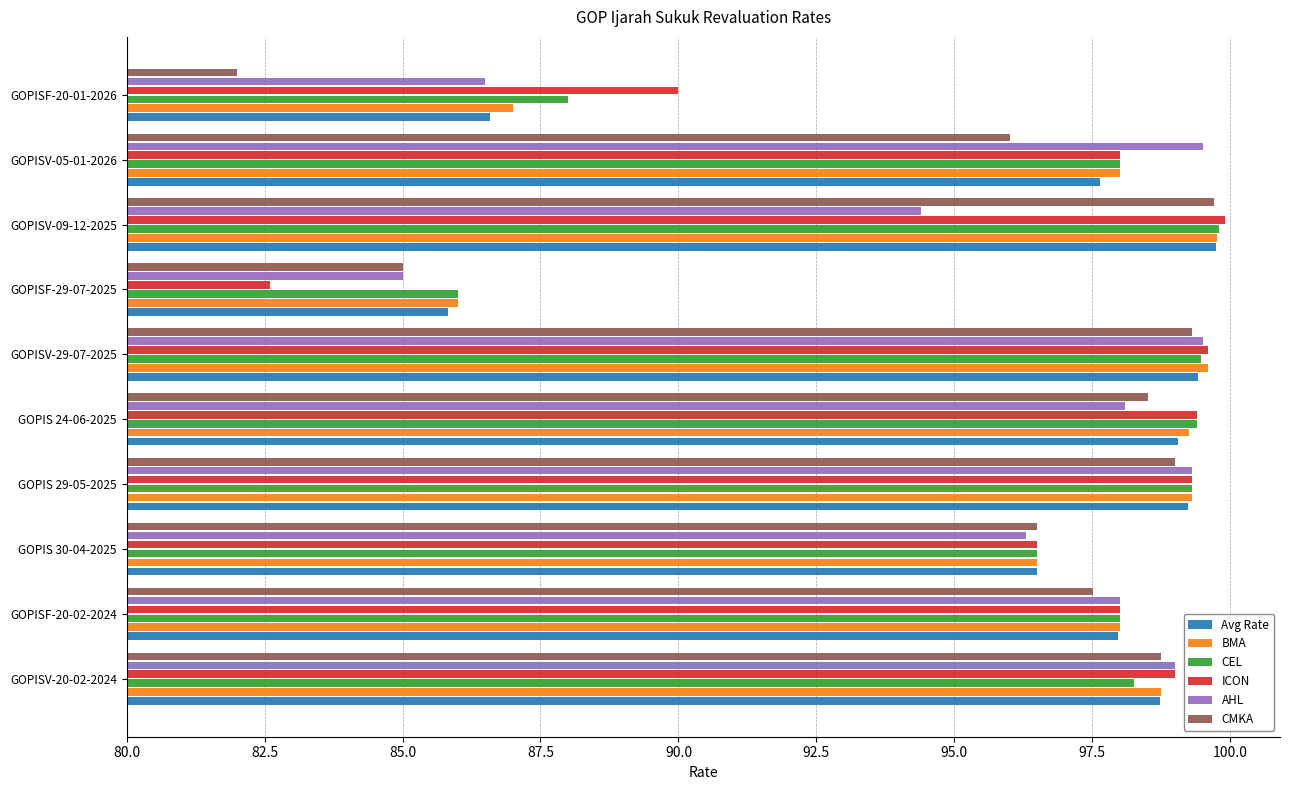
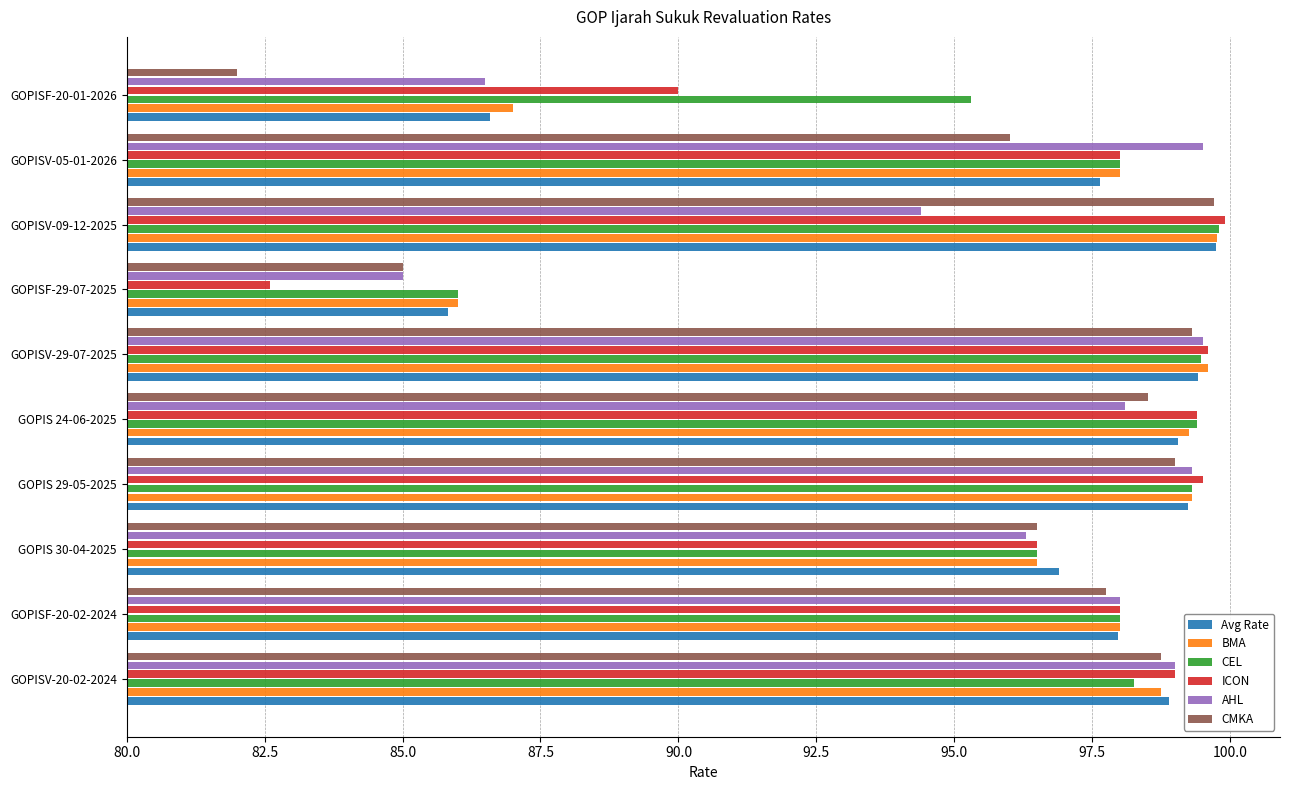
  {
    "Avg Rate": {
      "GOPISF-20-01-2026": 86.6,
      "GOPISV-05-01-2026": 97.6,
      "GOPISV-09-12-2025": 99.7,
      "GOPISF-29-07-2025": 85.8,
      "GOPISV-29-07-2025": 99.4,
      "GOPIS 24-06-2025": 99.1,
      "GOPIS 29-05-2025": 99.2,
-     "GOPIS 30-04-2025": 96.5,
+     "GOPIS 30-04-2025": 96.9,
      "GOPISF-20-02-2024": 98.0,
-     "GOPISV-20-02-2024": 98.7
+     "GOPISV-20-02-2024": 98.9
    },
    "BMA": {
      "GOPISF-20-01-2026": 87.0,
      "GOPISV-05-01-2026": 98.0,
      "GOPISV-09-12-2025": 99.8,
      "GOPISF-29-07-2025": 86.0,
      "GOPISV-29-07-2025": 99.6,
      "GOPIS 24-06-2025": 99.3,
      "GOPIS 29-05-2025": 99.3,
      "GOPIS 30-04-2025": 96.5,
      "GOPISF-20-02-2024": 98.0,
      "GOPISV-20-02-2024": 98.8
    },
    "CEL": {
-     "GOPISF-20-01-2026": 88.0,
+     "GOPISF-20-01-2026": 95.3,
      "GOPISV-05-01-2026": 98.0,
      "GOPISV-09-12-2025": 99.8,
      "GOPISF-29-07-2025": 86.0,
      "GOPISV-29-07-2025": 99.5,
      "GOPIS 24-06-2025": 99.4,
      "GOPIS 29-05-2025": 99.3,
      "GOPIS 30-04-2025": 96.5,
      "GOPISF-20-02-2024": 98.0,
      "GOPISV-20-02-2024": 98.3
    },
    "ICON": {
      "GOPISF-20-01-2026": 90.0,
      "GOPISV-05-01-2026": 98.0,
      "GOPISV-09-12-2025": 99.9,
      "GOPISF-29-07-2025": 82.6,
      "GOPISV-29-07-2025": 99.6,
      "GOPIS 24-06-2025": 99.4,
-     "GOPIS 29-05-2025": 99.3,
+     "GOPIS 29-05-2025": 99.5,
      "GOPIS 30-04-2025": 96.5,
      "GOPISF-20-02-2024": 98.0,
      "GOPISV-20-02-2024": 99.0
    },
    "AHL": {
      "GOPISF-20-01-2026": 86.5,
      "GOPISV-05-01-2026": 99.5,
      "GOPISV-09-12-2025": 94.4,
      "GOPISF-29-07-2025": 85.0,
      "GOPISV-29-07-2025": 99.5,
      "GOPIS 24-06-2025": 98.1,
      "GOPIS 29-05-2025": 99.3,
      "GOPIS 30-04-2025": 96.3,
      "GOPISF-20-02-2024": 98.0,
      "GOPISV-20-02-2024": 99.0
    },
    "CMKA": {
      "GOPISF-20-01-2026": 82.0,
      "GOPISV-05-01-2026": 96.0,
      "GOPISV-09-12-2025": 99.7,
      "GOPISF-29-07-2025": 85.0,
      "GOPISV-29-07-2025": 99.3,
      "GOPIS 24-06-2025": 98.5,
      "GOPIS 29-05-2025": 99.0,
      "GOPIS 30-04-2025": 96.5,
-     "GOPISF-20-02-2024": 97.5,
+     "GOPISF-20-02-2024": 97.8,
      "GOPISV-20-02-2024": 98.8
    }
  }
